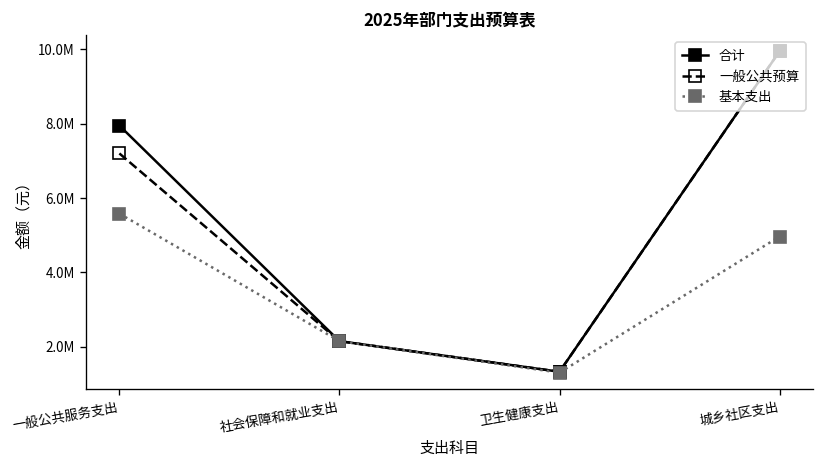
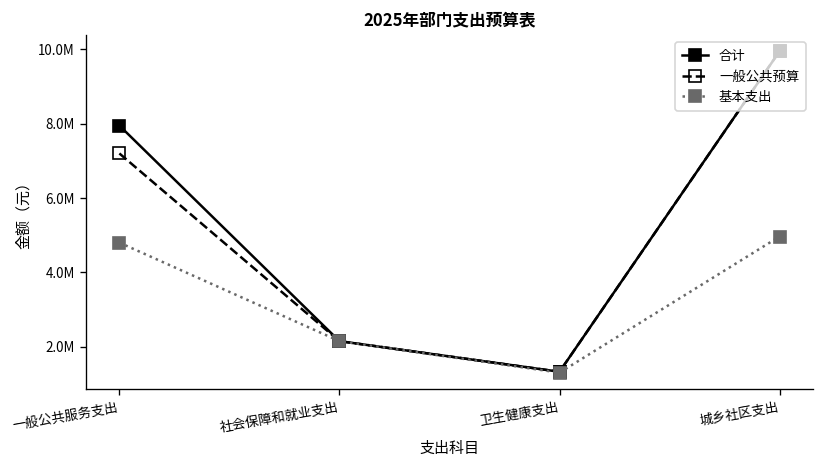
  {
    "基本支出": {
-     "一般公共服务支出": 5600000,
+     "一般公共服务支出": 4800000,
      "城乡社区支出": 5000000
    }
  }
